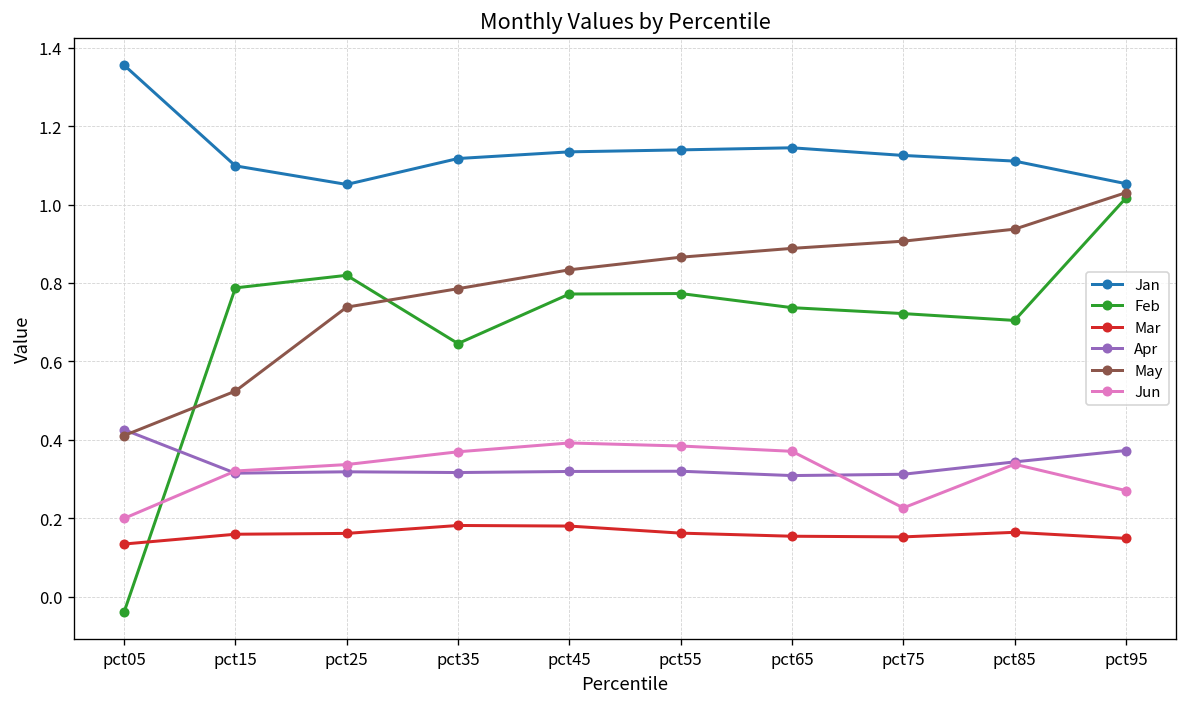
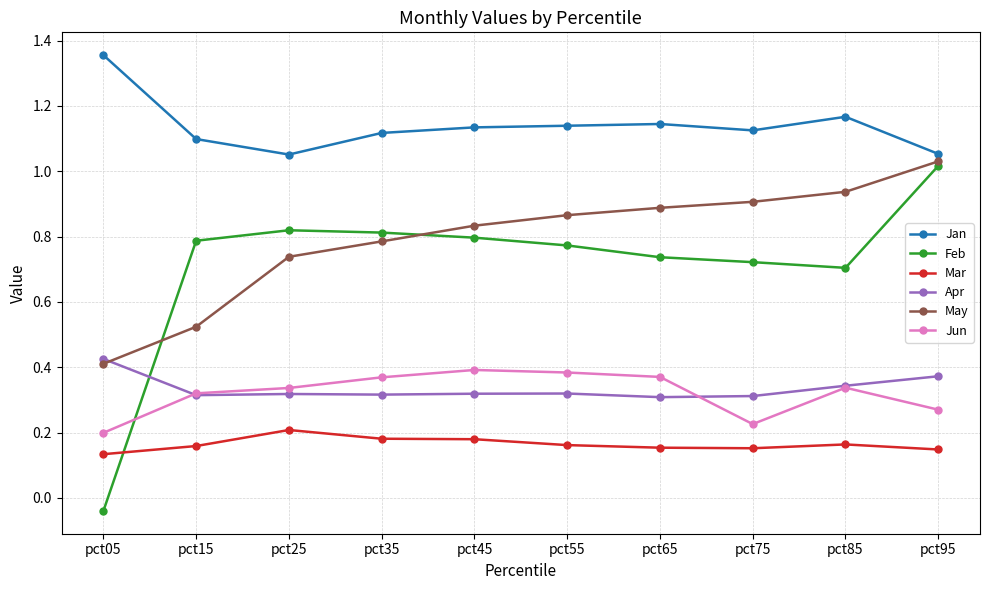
  {
    "Jan": {
      "pct05": 1.36,
      "pct15": 1.10,
      "pct25": 1.05,
      "pct35": 1.12,
      "pct45": 1.13,
      "pct55": 1.14,
      "pct65": 1.14,
      "pct75": 1.13,
-     "pct85": 1.11,
+     "pct85": 1.17,
      "pct95": 1.05
    },
    "Feb": {
      "pct05": -0.04,
      "pct15": 0.79,
      "pct25": 0.82,
-     "pct35": 0.65,
-     "pct45": 0.77,
+     "pct35": 0.81,
+     "pct45": 0.80,
      "pct55": 0.77,
      "pct65": 0.74,
      "pct75": 0.72,
      "pct85": 0.70,
      "pct95": 1.02
    },
    "Mar": {
      "pct05": 0.13,
      "pct15": 0.16,
-     "pct25": 0.16,
+     "pct25": 0.21,
      "pct35": 0.18,
      "pct45": 0.18,
      "pct55": 0.16,
      "pct65": 0.15,
      "pct75": 0.15,
      "pct85": 0.16,
      "pct95": 0.15
    },
    "Apr": {
      "pct05": 0.43,
      "pct25": 0.32,
      "pct35": 0.32,
      "pct45": 0.32,
      "pct55": 0.32,
      "pct65": 0.31,
      "pct75": 0.31,
      "pct95": 0.37
    },
    "May": {
      "pct05": 0.41,
      "pct15": 0.52,
      "pct25": 0.74,
      "pct35": 0.79,
      "pct45": 0.83,
      "pct55": 0.87,
      "pct65": 0.89,
      "pct75": 0.91,
      "pct85": 0.94,
      "pct95": 1.03
    },
    "Jun": {
      "pct05": 0.20,
      "pct25": 0.34,
      "pct35": 0.37,
      "pct45": 0.39,
      "pct55": 0.38,
      "pct65": 0.37,
      "pct75": 0.23,
      "pct95": 0.27
    }
  }
